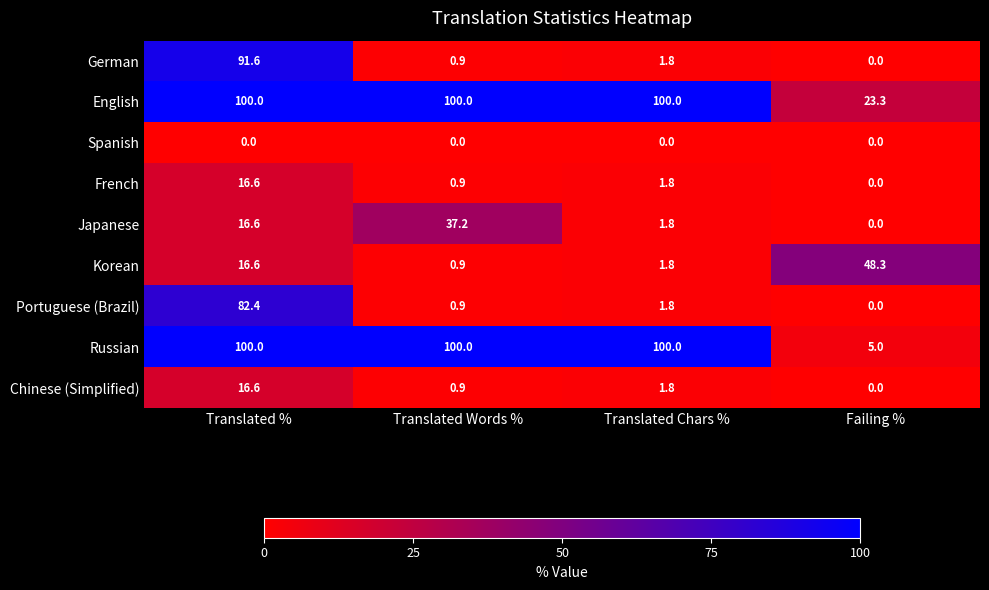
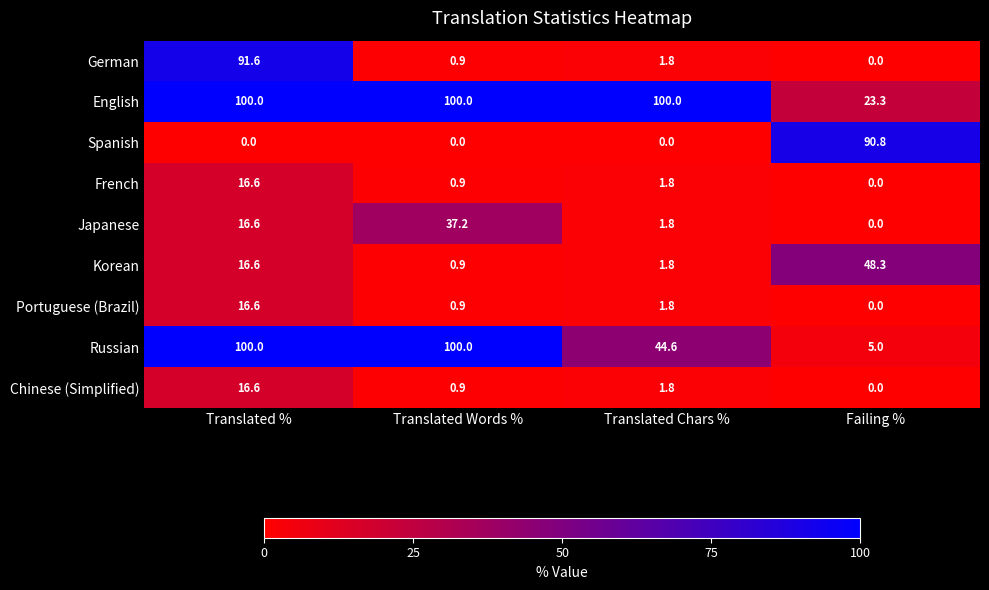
  {
    "German": {
      "Translated %": 91.6,
      "Translated Words %": 0.9,
      "Translated Chars %": 1.8,
      "Failing %": 0.0
    },
    "English": {
      "Translated %": 100.0,
      "Translated Words %": 100.0,
      "Translated Chars %": 100.0,
      "Failing %": 23.3
    },
    "Spanish": {
      "Translated %": 0.0,
      "Translated Words %": 0.0,
      "Translated Chars %": 0.0,
-     "Failing %": 0.0
+     "Failing %": 90.8
    },
    "French": {
      "Translated %": 16.6,
      "Translated Words %": 0.9,
      "Translated Chars %": 1.8,
      "Failing %": 0.0
    },
    "Japanese": {
      "Translated %": 16.6,
      "Translated Words %": 37.2,
      "Translated Chars %": 1.8,
      "Failing %": 0.0
    },
    "Korean": {
      "Translated %": 16.6,
      "Translated Words %": 0.9,
      "Translated Chars %": 1.8,
      "Failing %": 48.3
    },
    "Portuguese (Brazil)": {
-     "Translated %": 82.4,
+     "Translated %": 16.6,
      "Translated Words %": 0.9,
      "Translated Chars %": 1.8,
      "Failing %": 0.0
    },
    "Russian": {
      "Translated %": 100.0,
      "Translated Words %": 100.0,
-     "Translated Chars %": 100.0,
+     "Translated Chars %": 44.6,
      "Failing %": 5.0
    },
    "Chinese (Simplified)": {
      "Translated %": 16.6,
      "Translated Words %": 0.9,
      "Translated Chars %": 1.8,
      "Failing %": 0.0
    }
  }
